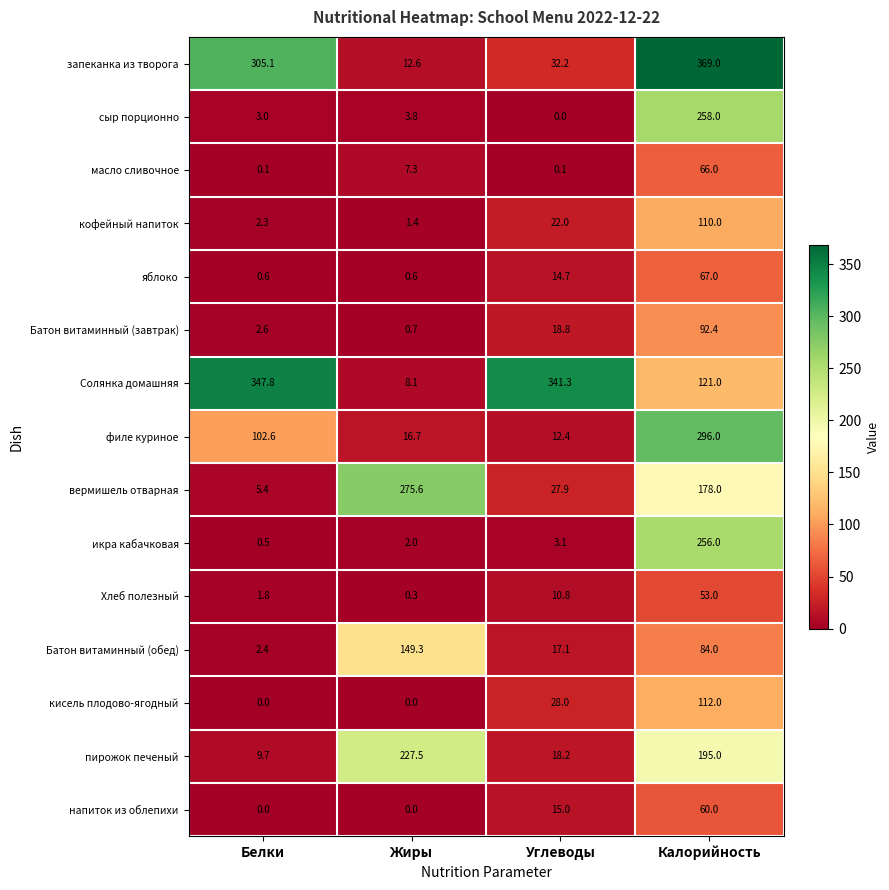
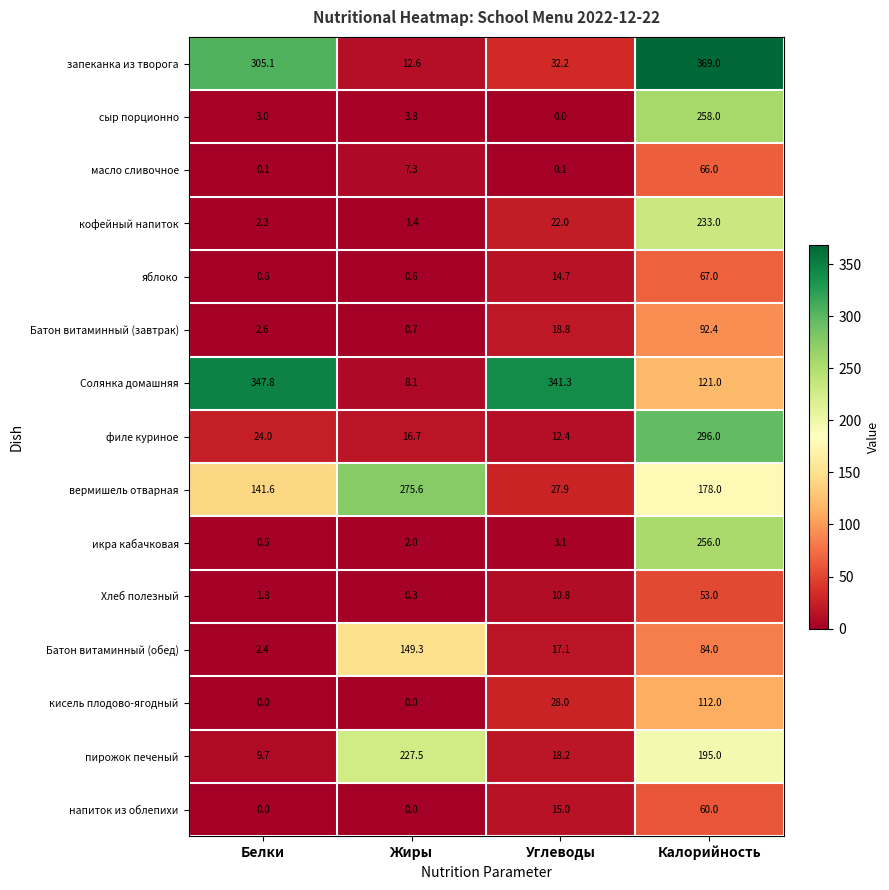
  {
    "запеканка из творога": {
      "Белки": 305.1,
      "Жиры": 12.6,
      "Углеводы": 32.2,
      "Калорийность": 369.0
    },
    "сыр порционно": {
      "Белки": 3.0,
      "Жиры": 3.8,
      "Углеводы": 0.0,
      "Калорийность": 258.0
    },
    "масло сливочное": {
      "Белки": 0.1,
      "Жиры": 7.3,
      "Углеводы": 0.1,
      "Калорийность": 66.0
    },
    "кофейный напиток": {
      "Белки": 2.3,
      "Жиры": 1.4,
      "Углеводы": 22.0,
-     "Калорийность": 110.0
+     "Калорийность": 233.0
    },
    "яблоко": {
      "Белки": 0.6,
      "Жиры": 0.6,
      "Углеводы": 14.7,
      "Калорийность": 67.0
    },
    "Батон витаминный (завтрак)": {
      "Белки": 2.6,
      "Жиры": 0.7,
      "Углеводы": 18.8,
      "Калорийность": 92.4
    },
    "Солянка домашняя": {
      "Белки": 347.8,
      "Жиры": 8.1,
      "Углеводы": 341.3,
      "Калорийность": 121.0
    },
    "филе куриное": {
-     "Белки": 102.6,
+     "Белки": 24.0,
      "Жиры": 16.7,
      "Углеводы": 12.4,
      "Калорийность": 296.0
    },
    "вермишель отварная": {
-     "Белки": 5.4,
+     "Белки": 141.6,
      "Жиры": 275.6,
      "Углеводы": 27.9,
      "Калорийность": 178.0
    },
    "икра кабачковая": {
      "Белки": 0.5,
      "Жиры": 2.0,
      "Углеводы": 3.1,
      "Калорийность": 256.0
    },
    "Хлеб полезный": {
      "Белки": 1.8,
      "Жиры": 0.3,
      "Углеводы": 10.8,
      "Калорийность": 53.0
    },
    "Батон витаминный (обед)": {
      "Белки": 2.4,
      "Жиры": 149.3,
      "Углеводы": 17.1,
      "Калорийность": 84.0
    },
    "кисель плодово-ягодный": {
      "Белки": 0.0,
      "Жиры": 0.0,
      "Углеводы": 28.0,
      "Калорийность": 112.0
    },
    "пирожок печеный": {
      "Белки": 9.7,
      "Жиры": 227.5,
      "Углеводы": 18.2,
      "Калорийность": 195.0
    },
    "напиток из облепихи": {
      "Белки": 0.0,
      "Жиры": 0.0,
      "Углеводы": 15.0,
      "Калорийность": 60.0
    }
  }
